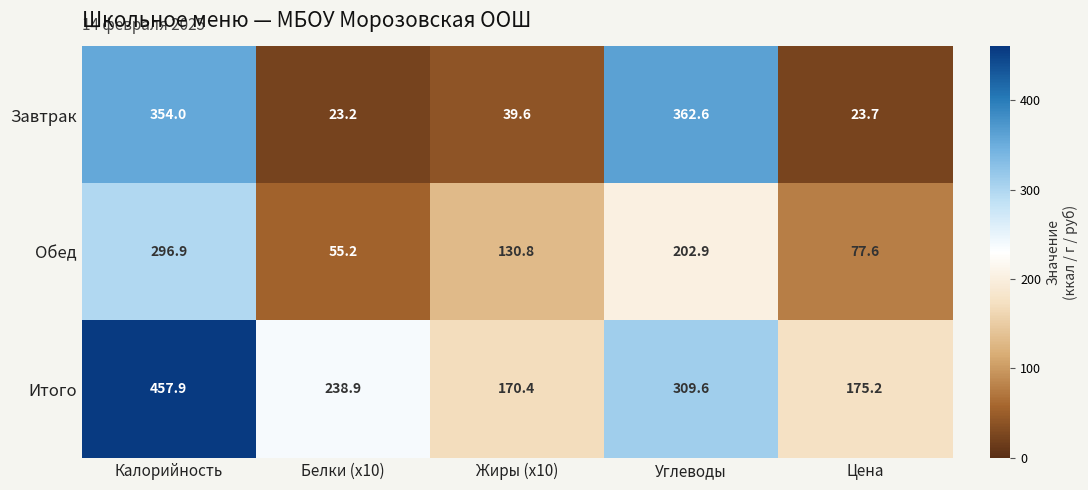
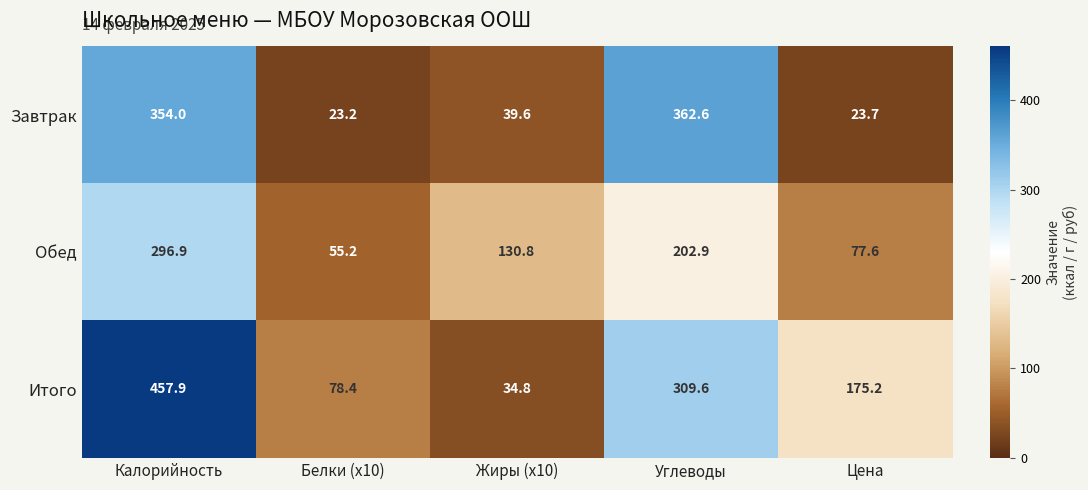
  {
    "Завтрак": {
      "Калорийность": 354.0,
      "Белки (x10)": 23.2,
      "Жиры (x10)": 39.6,
      "Углеводы": 362.6,
      "Цена": 23.7
    },
    "Обед": {
      "Калорийность": 296.9,
      "Белки (x10)": 55.2,
      "Жиры (x10)": 130.8,
      "Углеводы": 202.9,
      "Цена": 77.6
    },
    "Итого": {
      "Калорийность": 457.9,
-     "Белки (x10)": 238.9,
-     "Жиры (x10)": 170.4,
+     "Белки (x10)": 78.4,
+     "Жиры (x10)": 34.8,
      "Углеводы": 309.6,
      "Цена": 175.2
    }
  }
